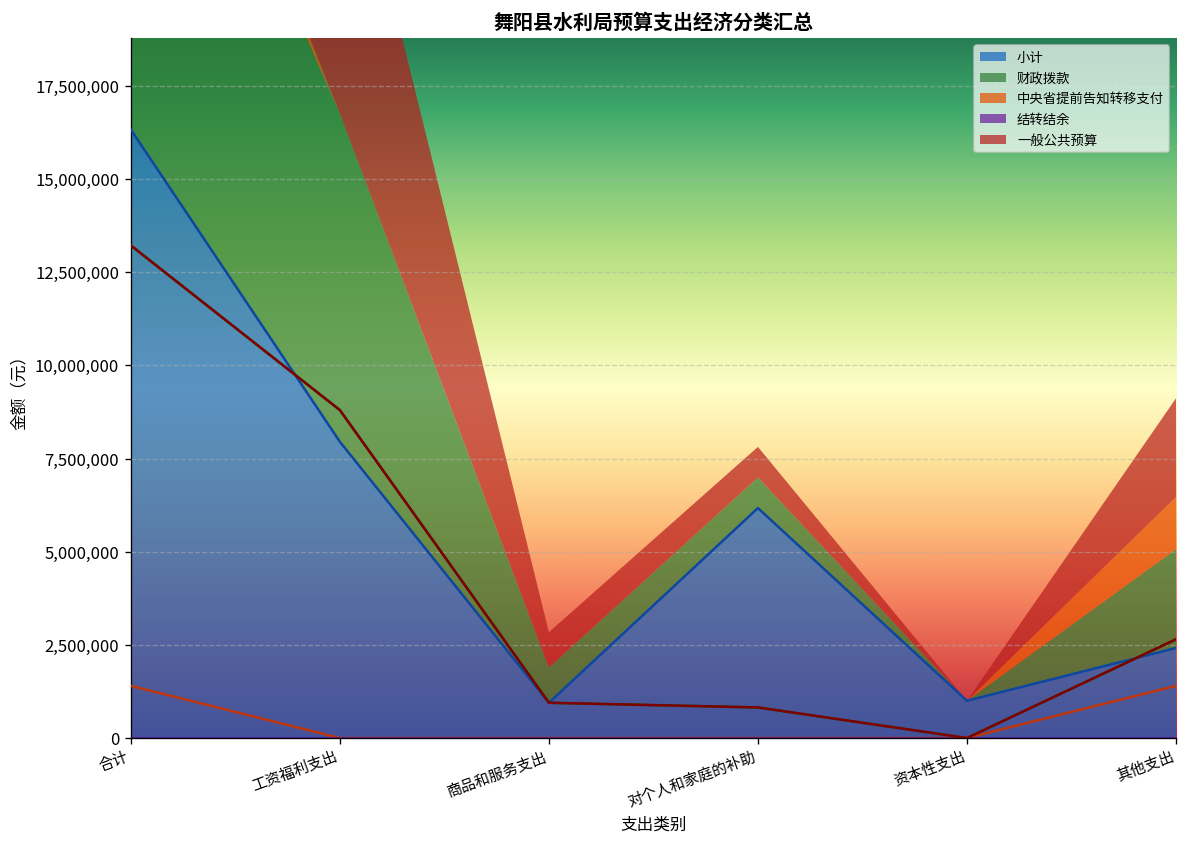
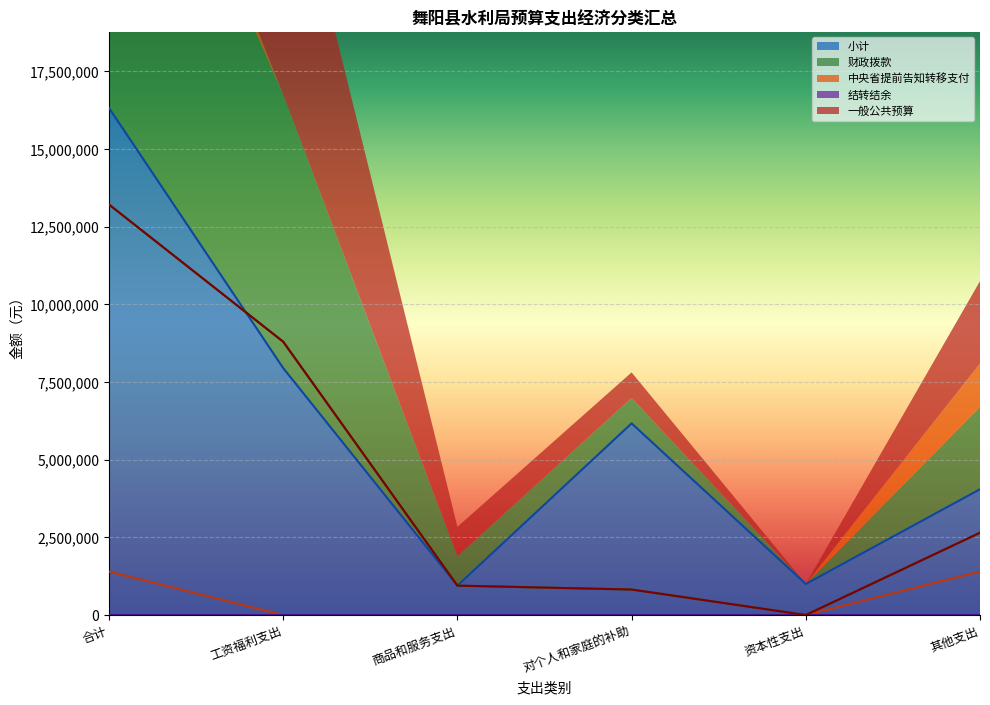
  {
    "小计": {
      "合计": "16,300,000",
      "工资福利支出": "7,900,000",
      "对个人和家庭的补助": "6,200,000",
-     "其他支出": "2,400,000"
+     "其他支出": "4,100,000"
    }
  }
